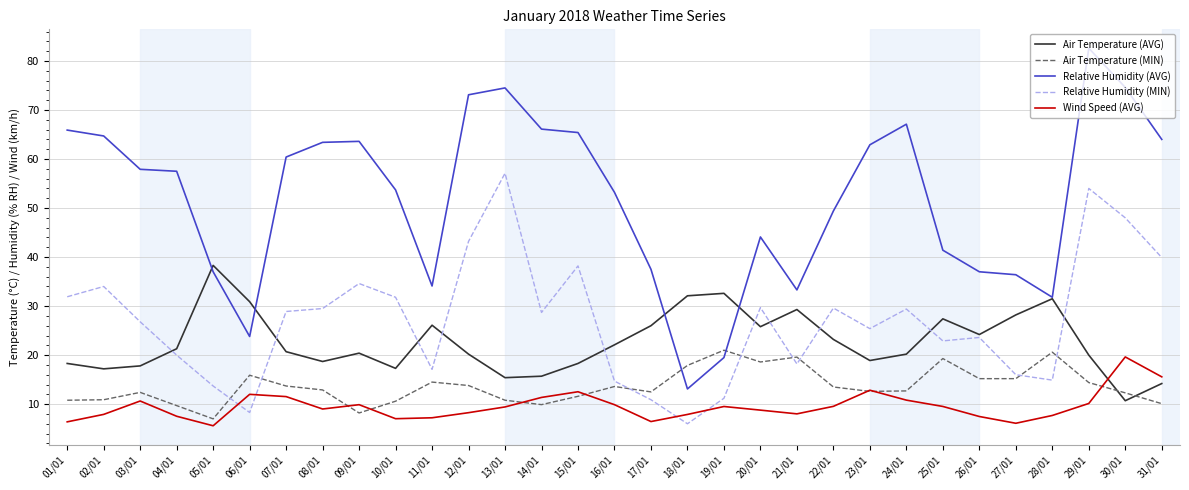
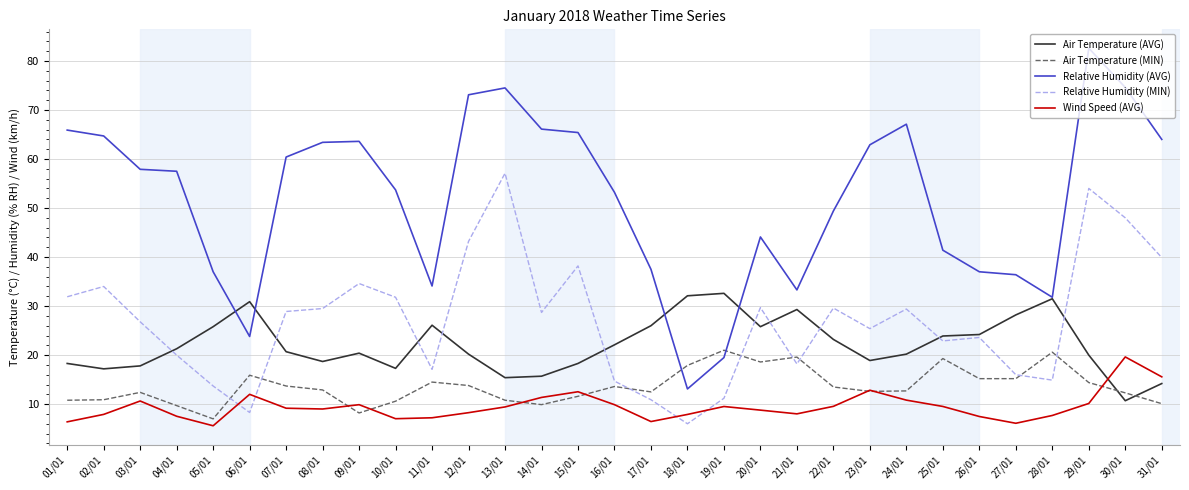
  {
    "Air Temperature (AVG)": {
      "01/01": 18,
      "02/01": 17,
      "03/01": 18,
      "04/01": 21,
-     "05/01": 38,
+     "05/01": 26,
      "06/01": 31,
      "07/01": 21,
      "08/01": 19,
      "09/01": 20,
      "10/01": 17,
      "11/01": 26,
      "12/01": 20,
      "13/01": 15,
      "14/01": 16,
      "15/01": 18,
      "16/01": 22,
      "17/01": 26,
      "18/01": 32,
      "19/01": 33,
      "20/01": 26,
      "21/01": 29,
      "22/01": 23,
      "23/01": 19,
      "24/01": 20,
-     "25/01": 27,
+     "25/01": 24,
      "26/01": 24,
      "27/01": 28,
      "29/01": 20,
      "30/01": 11,
      "31/01": 14
    },
    "Air Temperature (MIN)": {
      "01/01": 11,
      "02/01": 11,
      "03/01": 12,
      "04/01": 10,
      "05/01": 7,
      "06/01": 16,
      "07/01": 14,
      "08/01": 13,
      "09/01": 8,
      "10/01": 11,
      "11/01": 15,
      "12/01": 14,
      "13/01": 11,
      "14/01": 10,
      "15/01": 12,
      "16/01": 14,
      "17/01": 13,
      "18/01": 18,
      "19/01": 21,
      "20/01": 19,
      "21/01": 20,
      "22/01": 14,
      "24/01": 13,
      "25/01": 19,
      "26/01": 15,
      "27/01": 15,
      "28/01": 21,
      "29/01": 14,
      "30/01": 12,
      "31/01": 10
    },
    "Relative Humidity (AVG)": {
      "01/01": 66,
      "02/01": 65,
      "03/01": 58,
      "04/01": 58,
      "05/01": 37,
      "06/01": 24,
      "07/01": 60,
      "08/01": 63,
      "09/01": 64,
      "10/01": 54,
      "11/01": 34,
      "12/01": 73,
      "13/01": 75,
      "14/01": 66,
      "15/01": 65,
      "16/01": 53,
      "17/01": 38,
      "18/01": 13,
      "19/01": 20,
      "20/01": 44,
      "21/01": 33,
      "22/01": 49,
      "23/01": 63,
      "24/01": 67,
      "25/01": 41,
      "26/01": 37,
      "27/01": 36,
      "31/01": 64
    },
    "Relative Humidity (MIN)": {
      "01/01": 32,
      "02/01": 34,
      "03/01": 27,
      "04/01": 20,
      "05/01": 14,
      "06/01": 8,
      "07/01": 29,
      "08/01": 30,
      "09/01": 35,
      "10/01": 32,
      "11/01": 17,
      "12/01": 43,
      "13/01": 57,
      "14/01": 29,
      "15/01": 38,
      "16/01": 15,
      "17/01": 11,
      "18/01": 6,
      "19/01": 11,
      "20/01": 30,
      "21/01": 18,
      "22/01": 30,
      "23/01": 25,
      "24/01": 29,
      "25/01": 23,
      "26/01": 24,
      "27/01": 16,
      "28/01": 15,
      "29/01": 54,
      "30/01": 48,
      "31/01": 40
    },
    "Wind Speed (AVG)": {
      "01/01": 6,
      "02/01": 8,
      "03/01": 11,
      "04/01": 8,
      "05/01": 6,
      "06/01": 12,
-     "07/01": 12,
+     "07/01": 9,
      "08/01": 9,
      "09/01": 10,
      "10/01": 7,
      "11/01": 7,
      "12/01": 8,
      "13/01": 9,
      "14/01": 11,
      "15/01": 13,
      "16/01": 10,
      "17/01": 6,
      "18/01": 8,
      "19/01": 10,
      "20/01": 9,
      "21/01": 8,
      "22/01": 10,
      "24/01": 11,
      "25/01": 10,
      "26/01": 7,
      "27/01": 6,
      "28/01": 8,
      "29/01": 10,
      "30/01": 20,
      "31/01": 16
    }
  }
